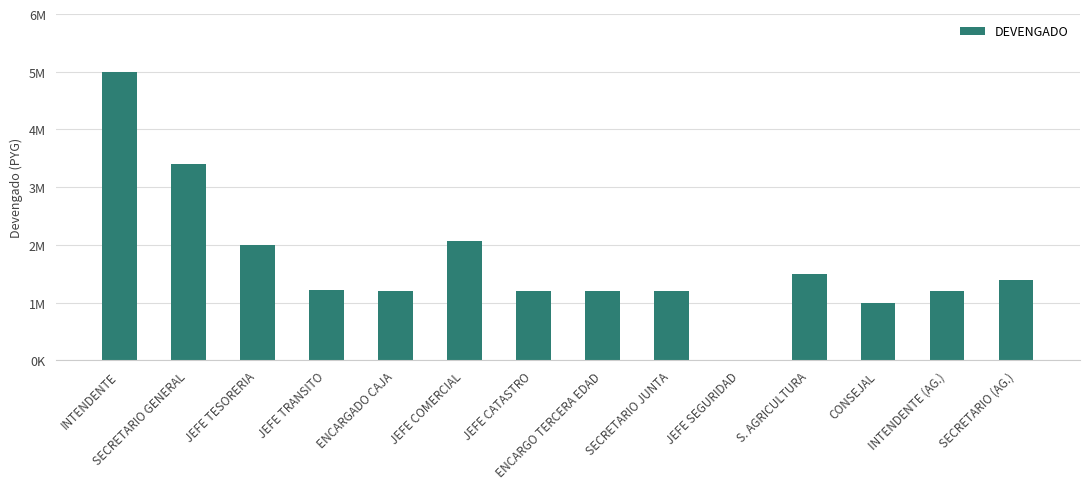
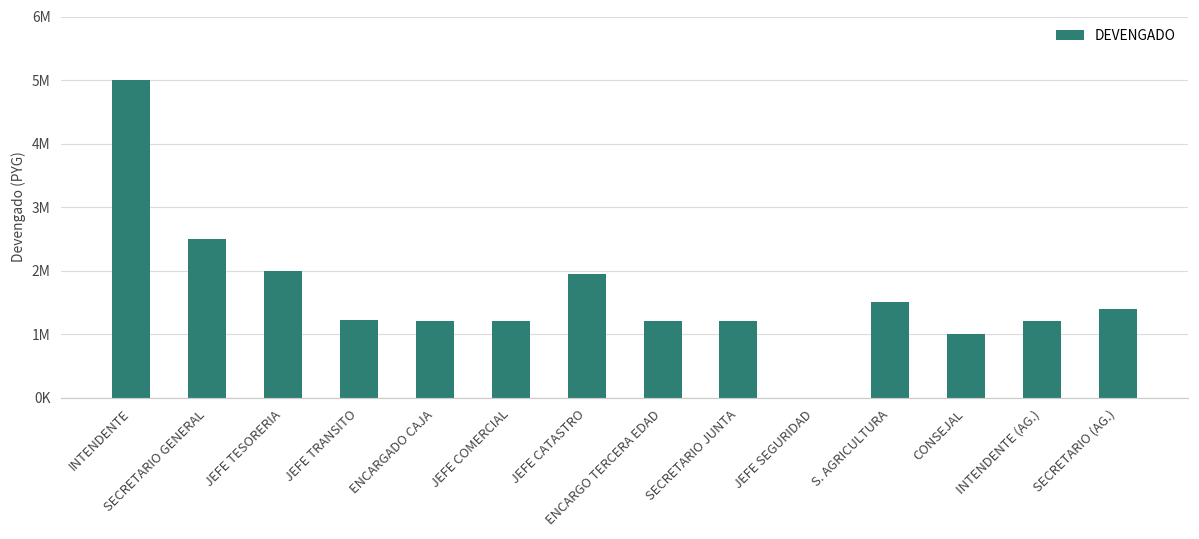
  {
    "INTENDENTE": 5000000,
-   "SECRETARIO GENERAL": 3400000,
+   "SECRETARIO GENERAL": 2500000,
    "JEFE TESORERIA": 2000000,
    "JEFE TRANSITO": 1200000,
    "ENCARGADO CAJA": 1200000,
-   "JEFE COMERCIAL": 2100000,
-   "JEFE CATASTRO": 1200000,
+   "JEFE COMERCIAL": 1200000,
+   "JEFE CATASTRO": 1900000,
    "ENCARGO TERCERA EDAD": 1200000,
    "SECRETARIO JUNTA": 1200000,
    "JEFE SEGURIDAD": 0,
    "S. AGRICULTURA": 1500000,
    "CONSEJAL": 1000000,
    "INTENDENTE (AG.)": 1200000,
    "SECRETARIO (AG.)": 1400000
  }
